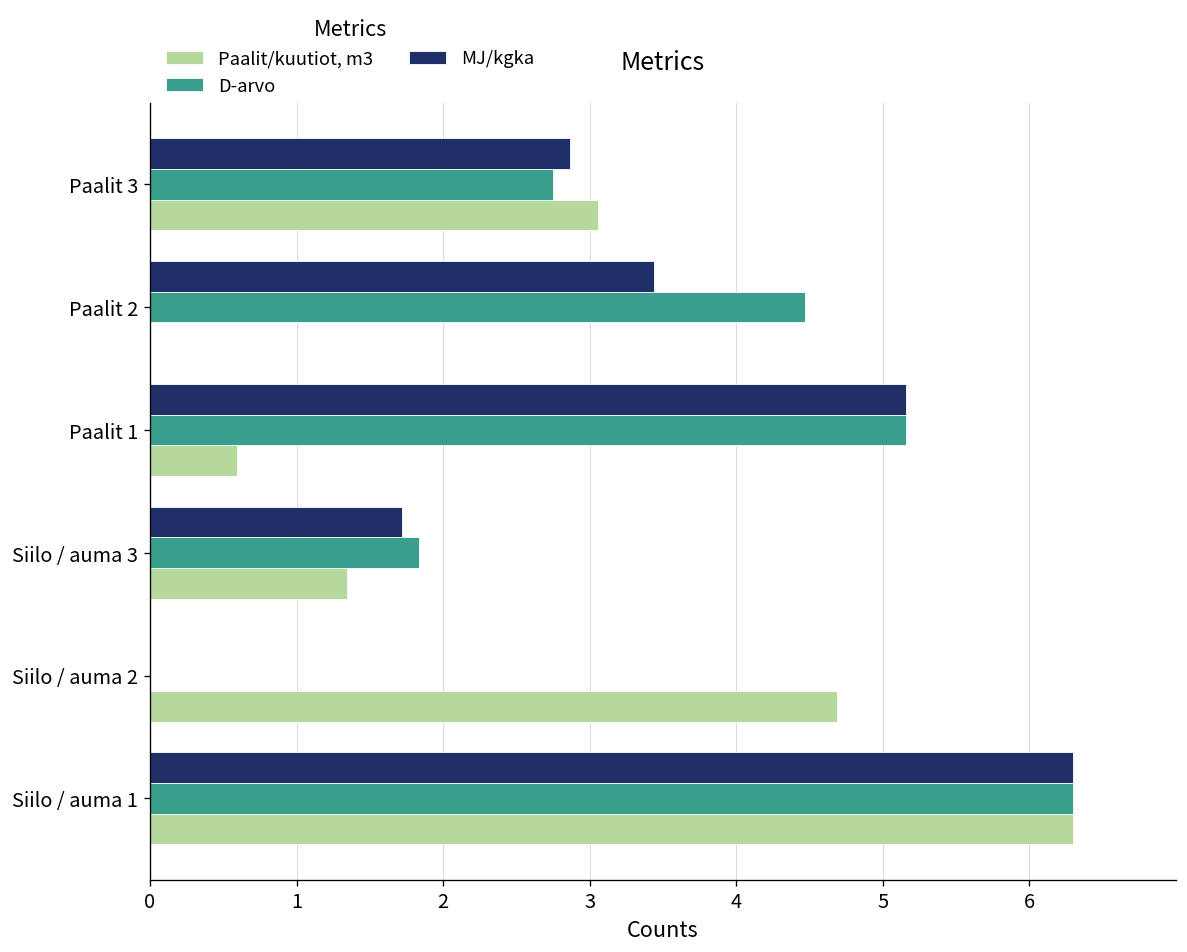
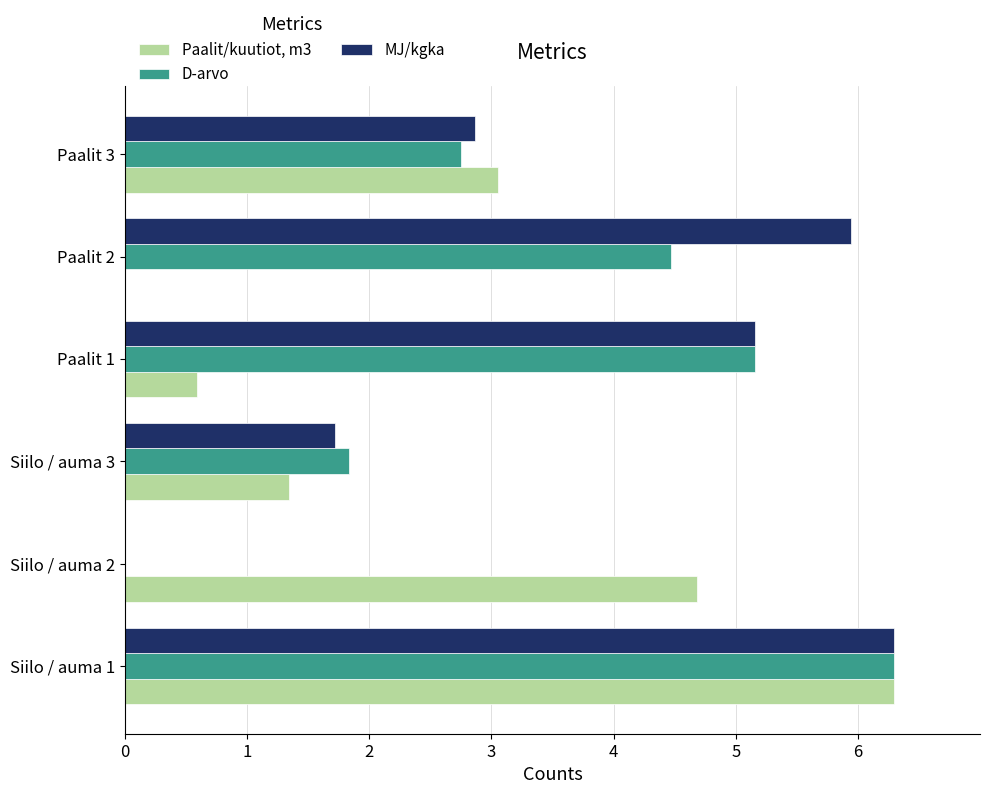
  {
    "Paalit/kuutiot, m3": {
      "Paalit 3": 3.06,
      "Paalit 2": 0.00,
      "Paalit 1": 0.59,
      "Siilo / auma 3": 1.35,
      "Siilo / auma 2": 4.68,
      "Siilo / auma 1": 6.30
    },
    "D-arvo": {
      "Paalit 3": 2.75,
      "Paalit 2": 4.47,
      "Paalit 1": 5.15,
      "Siilo / auma 3": 1.83,
      "Siilo / auma 2": 0.00,
      "Siilo / auma 1": 6.30
    },
    "MJ/kgka": {
      "Paalit 3": 2.86,
-     "Paalit 2": 3.44,
+     "Paalit 2": 5.94,
      "Paalit 1": 5.15,
      "Siilo / auma 3": 1.72,
      "Siilo / auma 2": 0.00,
      "Siilo / auma 1": 6.30
    }
  }
